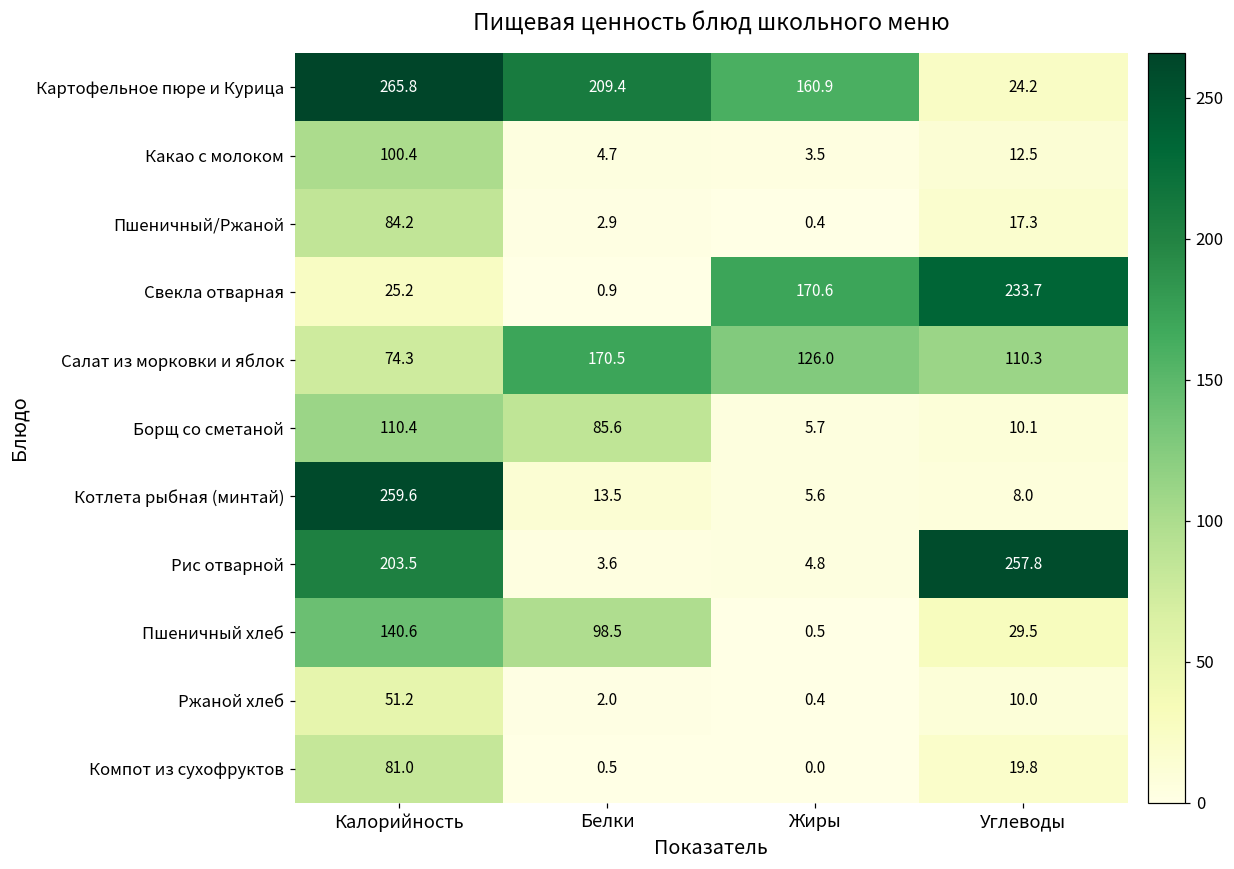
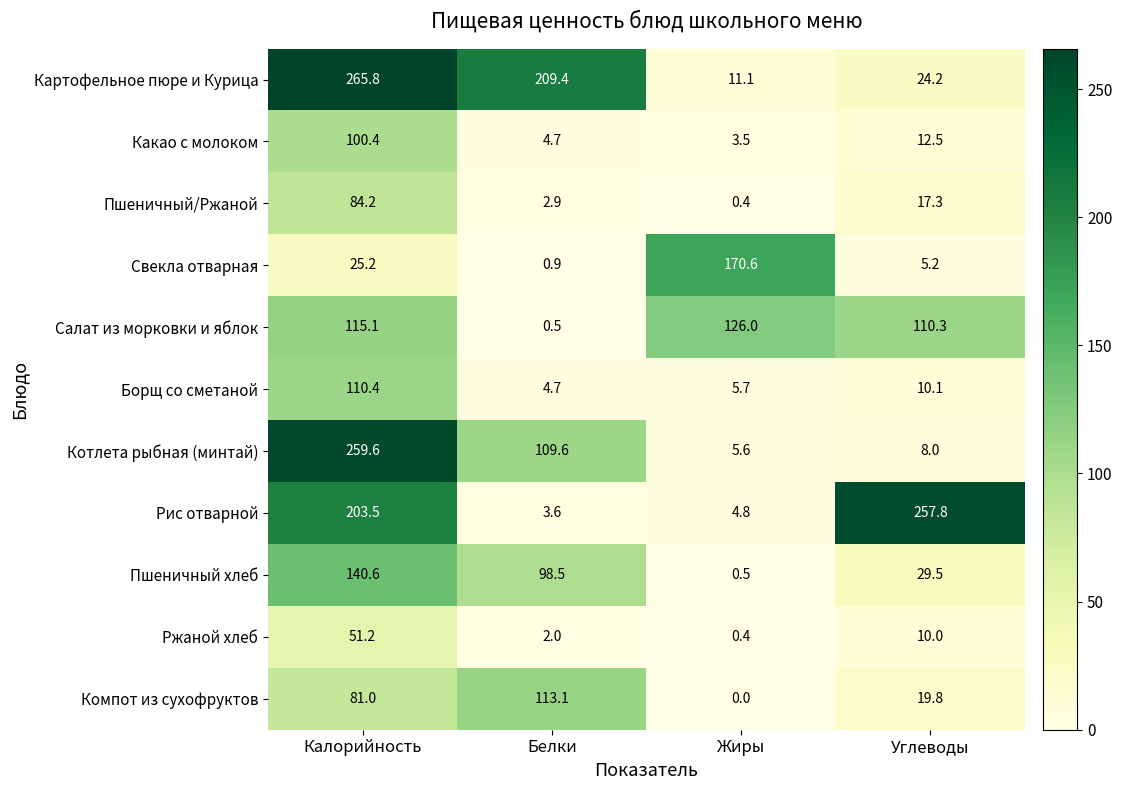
  {
    "Картофельное пюре и Курица": {
      "Калорийность": 265.8,
      "Белки": 209.4,
-     "Жиры": 160.9,
+     "Жиры": 11.1,
      "Углеводы": 24.2
    },
    "Какао с молоком": {
      "Калорийность": 100.4,
      "Белки": 4.7,
      "Жиры": 3.5,
      "Углеводы": 12.5
    },
    "Пшеничный/Ржаной": {
      "Калорийность": 84.2,
      "Белки": 2.9,
      "Жиры": 0.4,
      "Углеводы": 17.3
    },
    "Свекла отварная": {
      "Калорийность": 25.2,
      "Белки": 0.9,
      "Жиры": 170.6,
-     "Углеводы": 233.7
+     "Углеводы": 5.2
    },
    "Салат из морковки и яблок": {
-     "Калорийность": 74.3,
-     "Белки": 170.5,
+     "Калорийность": 115.1,
+     "Белки": 0.5,
      "Жиры": 126.0,
      "Углеводы": 110.3
    },
    "Борщ со сметаной": {
      "Калорийность": 110.4,
-     "Белки": 85.6,
+     "Белки": 4.7,
      "Жиры": 5.7,
      "Углеводы": 10.1
    },
    "Котлета рыбная (минтай)": {
      "Калорийность": 259.6,
-     "Белки": 13.5,
+     "Белки": 109.6,
      "Жиры": 5.6,
      "Углеводы": 8.0
    },
    "Рис отварной": {
      "Калорийность": 203.5,
      "Белки": 3.6,
      "Жиры": 4.8,
      "Углеводы": 257.8
    },
    "Пшеничный хлеб": {
      "Калорийность": 140.6,
      "Белки": 98.5,
      "Жиры": 0.5,
      "Углеводы": 29.5
    },
    "Ржаной хлеб": {
      "Калорийность": 51.2,
      "Белки": 2.0,
      "Жиры": 0.4,
      "Углеводы": 10.0
    },
    "Компот из сухофруктов": {
      "Калорийность": 81.0,
-     "Белки": 0.5,
+     "Белки": 113.1,
      "Жиры": 0.0,
      "Углеводы": 19.8
    }
  }
